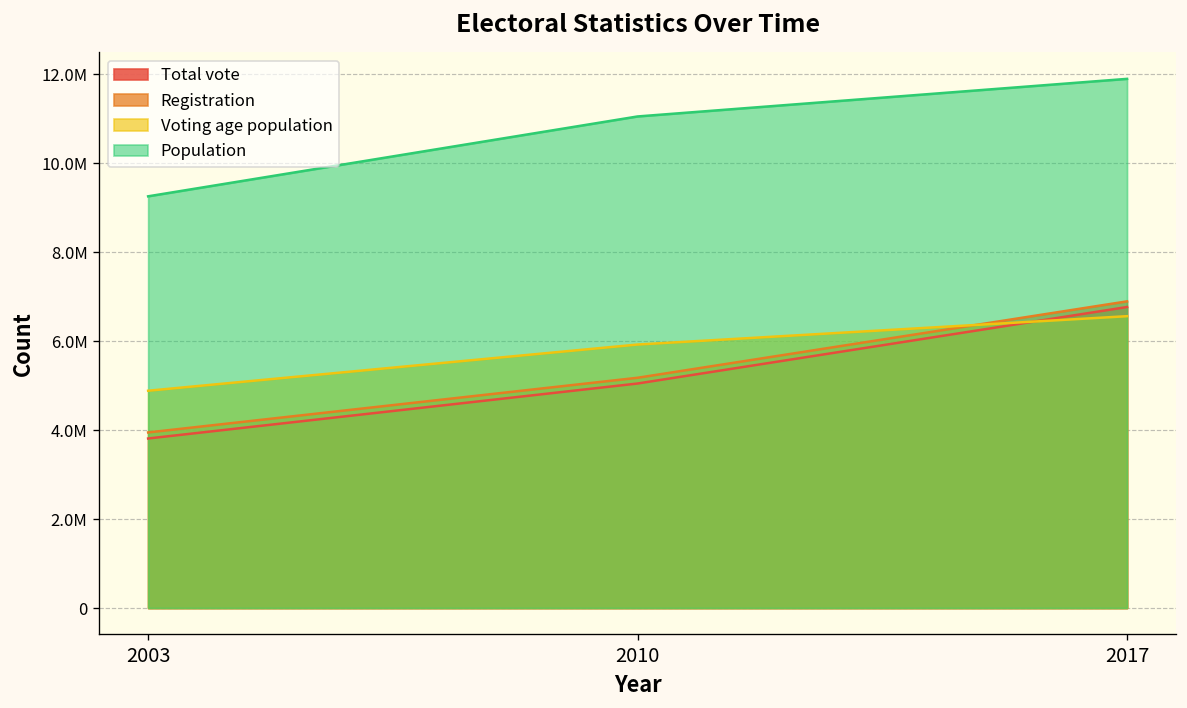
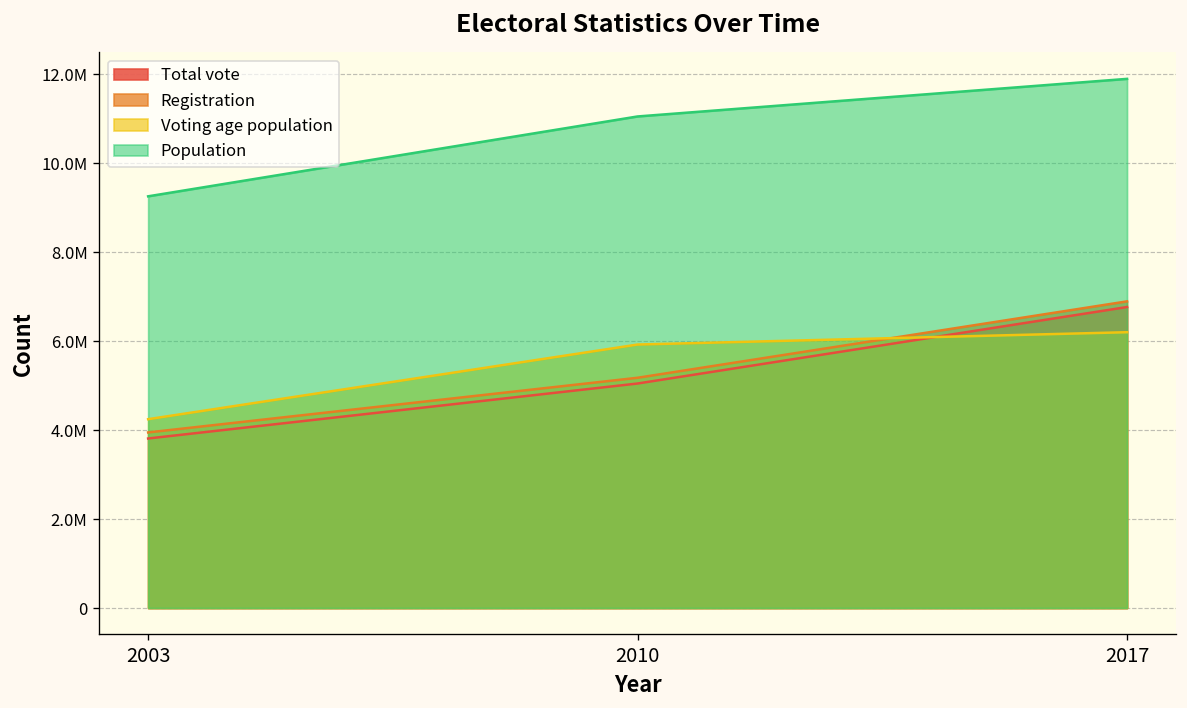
  {
    "Voting age population": {
-     "2003": 4900000,
+     "2003": 4200000,
      "2010": 5900000,
-     "2017": 6600000
+     "2017": 6200000
    },
    "Population": {
      "2003": 9300000,
      "2010": 11100000,
      "2017": 11900000
    }
  }
